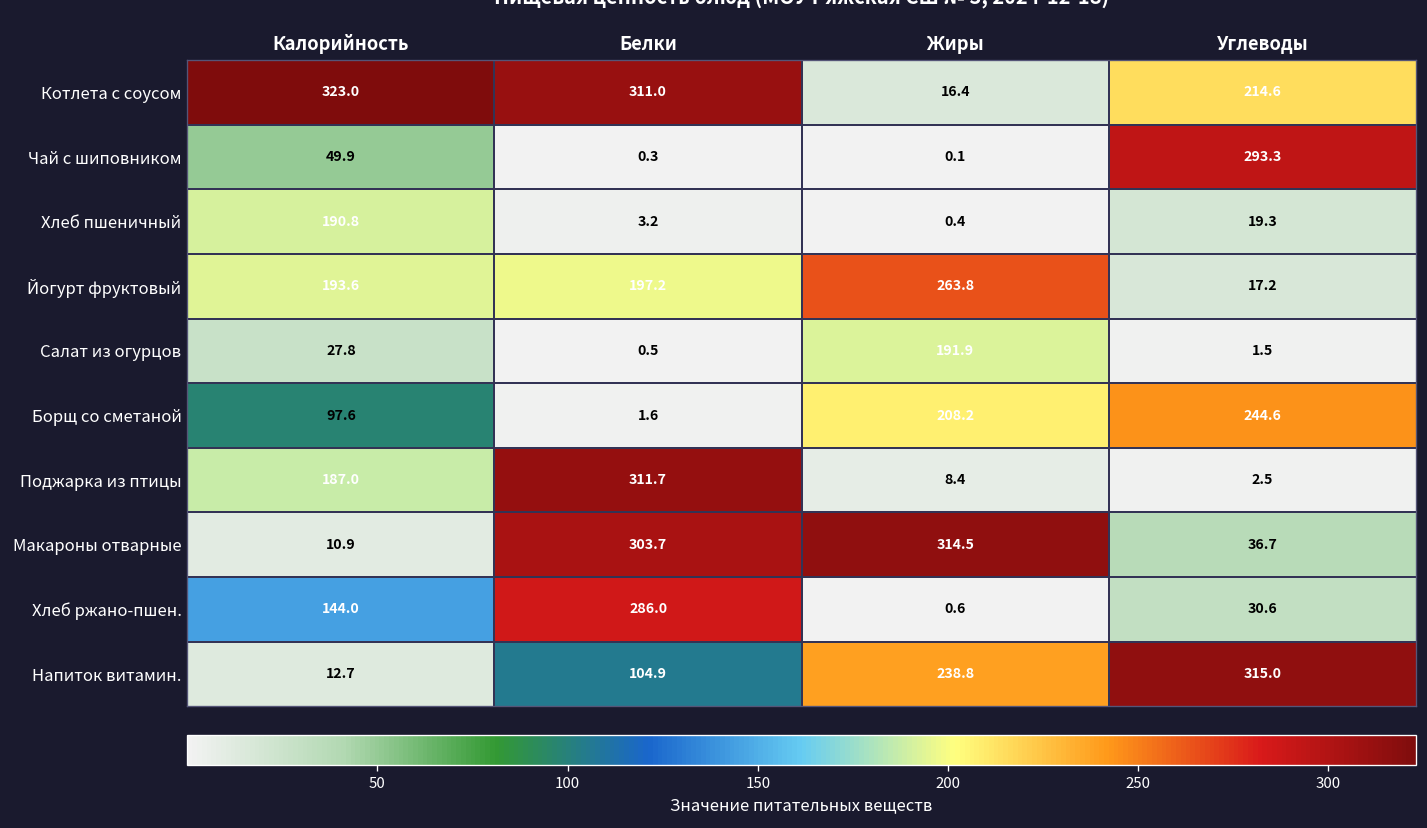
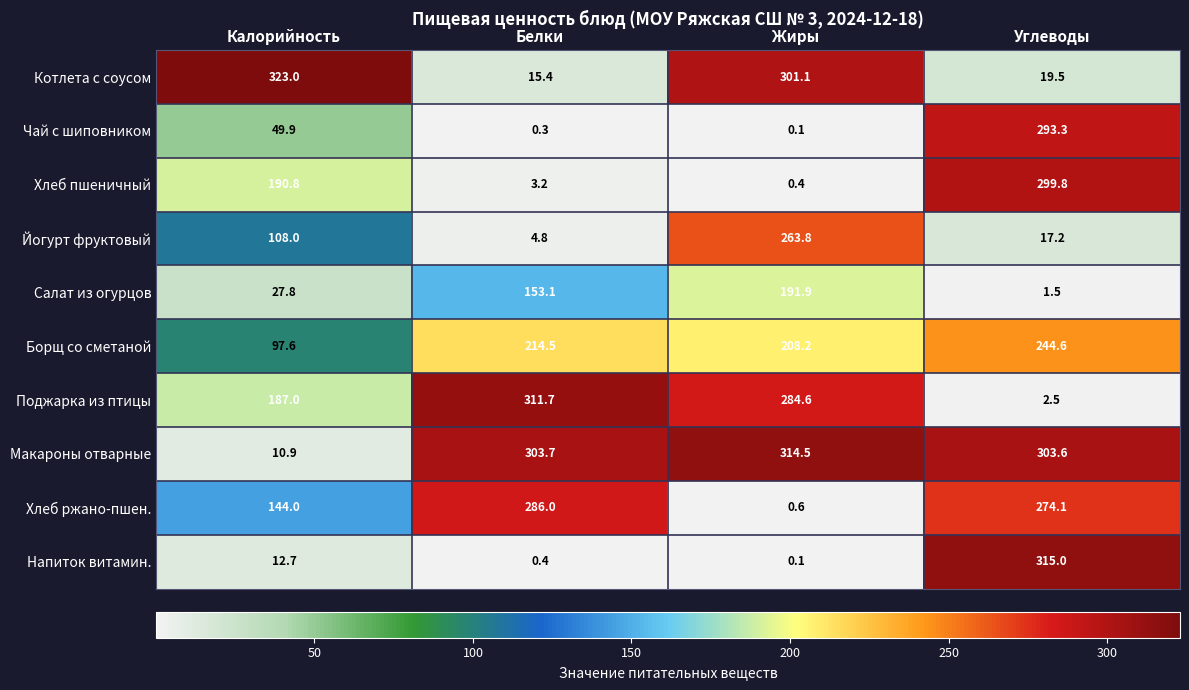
  {
    "Котлета с соусом": {
      "Калорийность": 323.0,
-     "Белки": 311.0,
-     "Жиры": 16.4,
-     "Углеводы": 214.6
+     "Белки": 15.4,
+     "Жиры": 301.1,
+     "Углеводы": 19.5
    },
    "Чай с шиповником": {
      "Калорийность": 49.9,
      "Белки": 0.3,
      "Жиры": 0.1,
      "Углеводы": 293.3
    },
    "Хлеб пшеничный": {
      "Калорийность": 190.8,
      "Белки": 3.2,
      "Жиры": 0.4,
-     "Углеводы": 19.3
+     "Углеводы": 299.8
    },
    "Йогурт фруктовый": {
-     "Калорийность": 193.6,
-     "Белки": 197.2,
+     "Калорийность": 108.0,
+     "Белки": 4.8,
      "Жиры": 263.8,
      "Углеводы": 17.2
    },
    "Салат из огурцов": {
      "Калорийность": 27.8,
-     "Белки": 0.5,
+     "Белки": 153.1,
      "Жиры": 191.9,
      "Углеводы": 1.5
    },
    "Борщ со сметаной": {
      "Калорийность": 97.6,
-     "Белки": 1.6,
+     "Белки": 214.5,
      "Жиры": 208.2,
      "Углеводы": 244.6
    },
    "Поджарка из птицы": {
      "Калорийность": 187.0,
      "Белки": 311.7,
-     "Жиры": 8.4,
+     "Жиры": 284.6,
      "Углеводы": 2.5
    },
    "Макароны отварные": {
      "Калорийность": 10.9,
      "Белки": 303.7,
      "Жиры": 314.5,
-     "Углеводы": 36.7
+     "Углеводы": 303.6
    },
    "Хлеб ржано-пшен.": {
      "Калорийность": 144.0,
      "Белки": 286.0,
      "Жиры": 0.6,
-     "Углеводы": 30.6
+     "Углеводы": 274.1
    },
    "Напиток витамин.": {
      "Калорийность": 12.7,
-     "Белки": 104.9,
-     "Жиры": 238.8,
+     "Белки": 0.4,
+     "Жиры": 0.1,
      "Углеводы": 315.0
    }
  }
